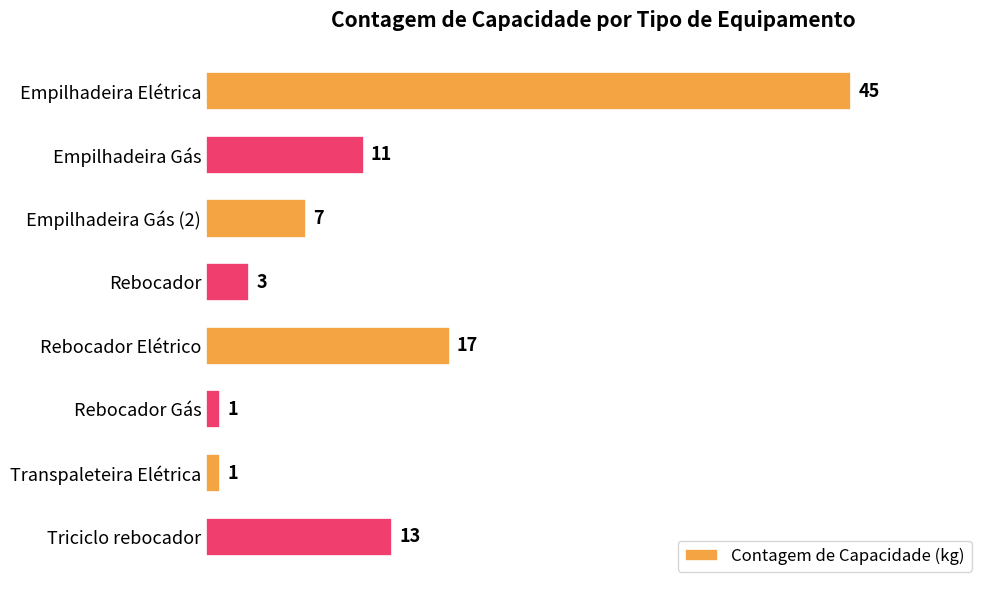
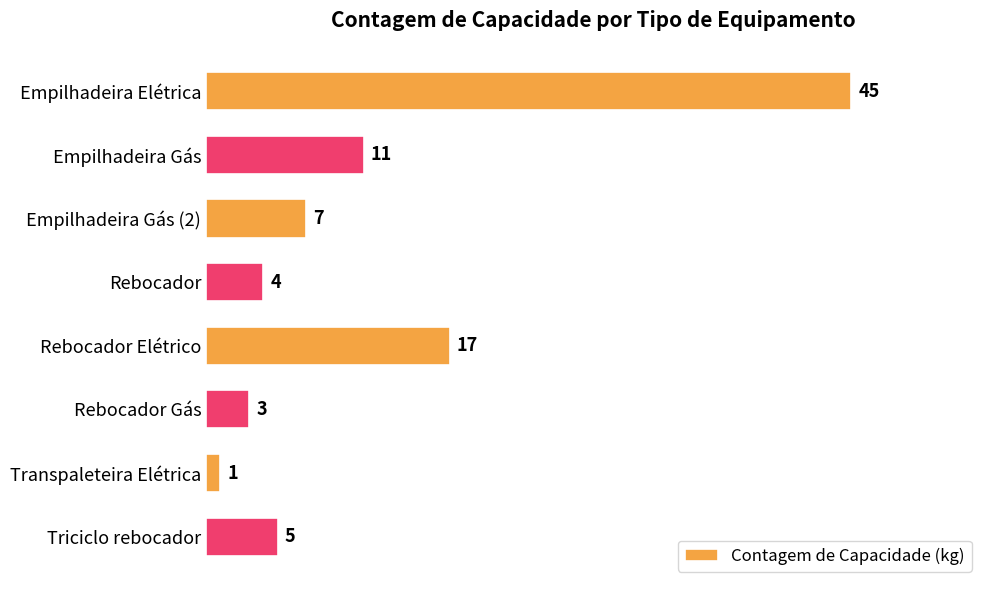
  {
    "Empilhadeira Elétrica": 45,
    "Empilhadeira Gás": 11,
    "Empilhadeira Gás (2)": 7,
-   "Rebocador": 3,
+   "Rebocador": 4,
    "Rebocador Elétrico": 17,
-   "Rebocador Gás": 1,
+   "Rebocador Gás": 3,
    "Transpaleteira Elétrica": 1,
-   "Triciclo rebocador": 13
+   "Triciclo rebocador": 5
  }
